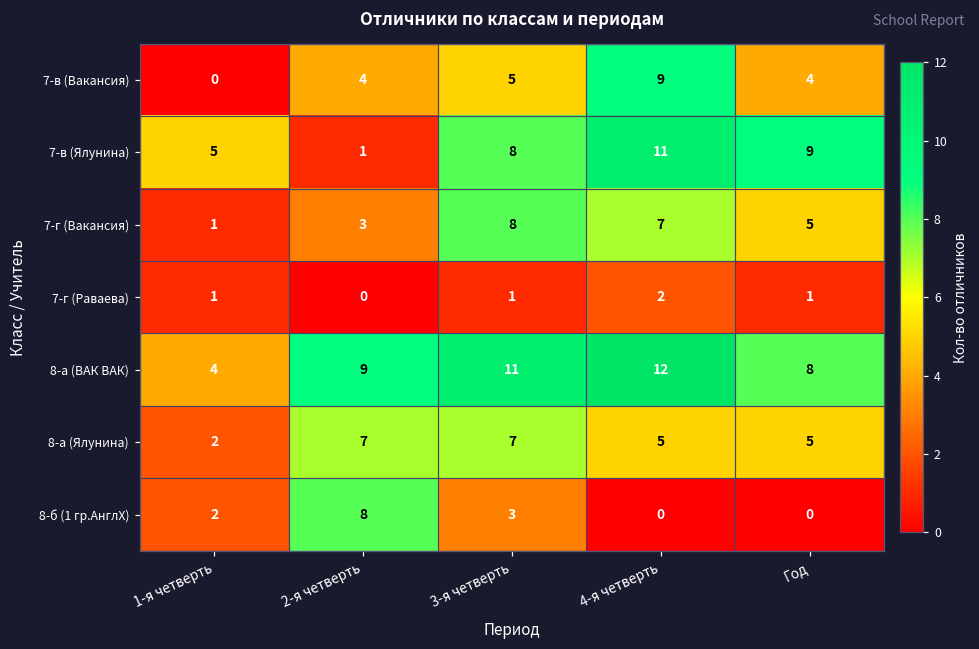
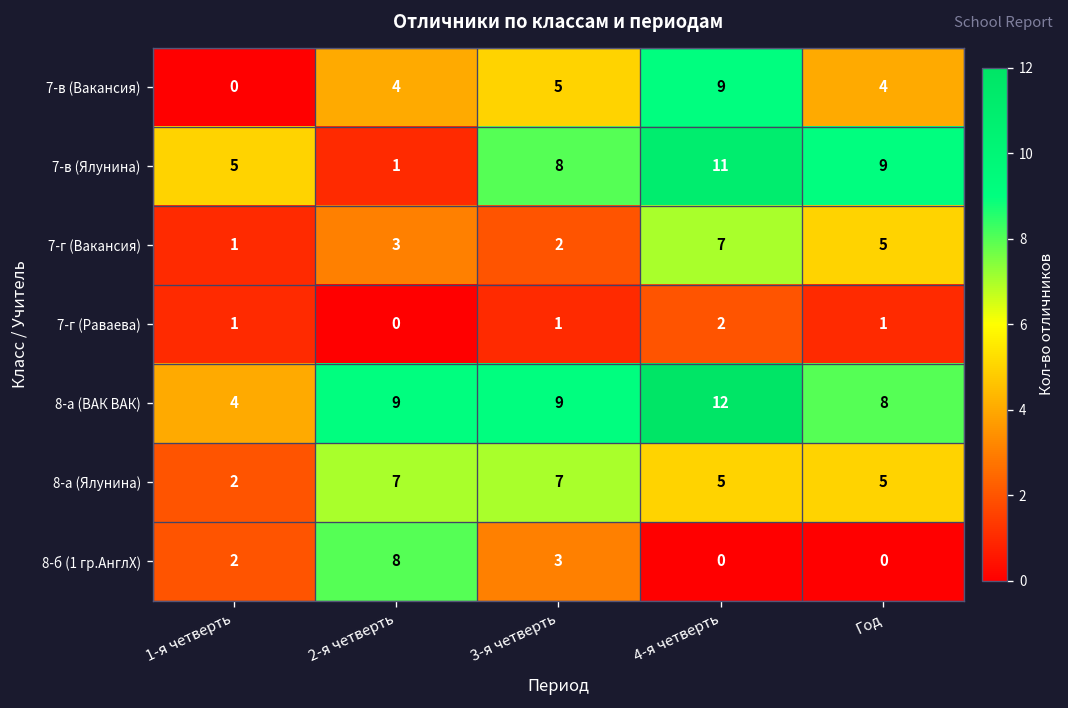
  {
    "7-в (Вакансия)": {
      "1-я четверть": 0,
      "2-я четверть": 4,
      "3-я четверть": 5,
      "4-я четверть": 9,
      "Год": 4
    },
    "7-в (Ялунина)": {
      "1-я четверть": 5,
      "2-я четверть": 1,
      "3-я четверть": 8,
      "4-я четверть": 11,
      "Год": 9
    },
    "7-г (Вакансия)": {
      "1-я четверть": 1,
      "2-я четверть": 3,
-     "3-я четверть": 8,
+     "3-я четверть": 2,
      "4-я четверть": 7,
      "Год": 5
    },
    "7-г (Раваева)": {
      "1-я четверть": 1,
      "2-я четверть": 0,
      "3-я четверть": 1,
      "4-я четверть": 2,
      "Год": 1
    },
    "8-а (ВАК ВАК)": {
      "1-я четверть": 4,
      "2-я четверть": 9,
-     "3-я четверть": 11,
+     "3-я четверть": 9,
      "4-я четверть": 12,
      "Год": 8
    },
    "8-а (Ялунина)": {
      "1-я четверть": 2,
      "2-я четверть": 7,
      "3-я четверть": 7,
      "4-я четверть": 5,
      "Год": 5
    },
    "8-б (1 гр.АнглХ)": {
      "1-я четверть": 2,
      "2-я четверть": 8,
      "3-я четверть": 3,
      "4-я четверть": 0,
      "Год": 0
    }
  }
